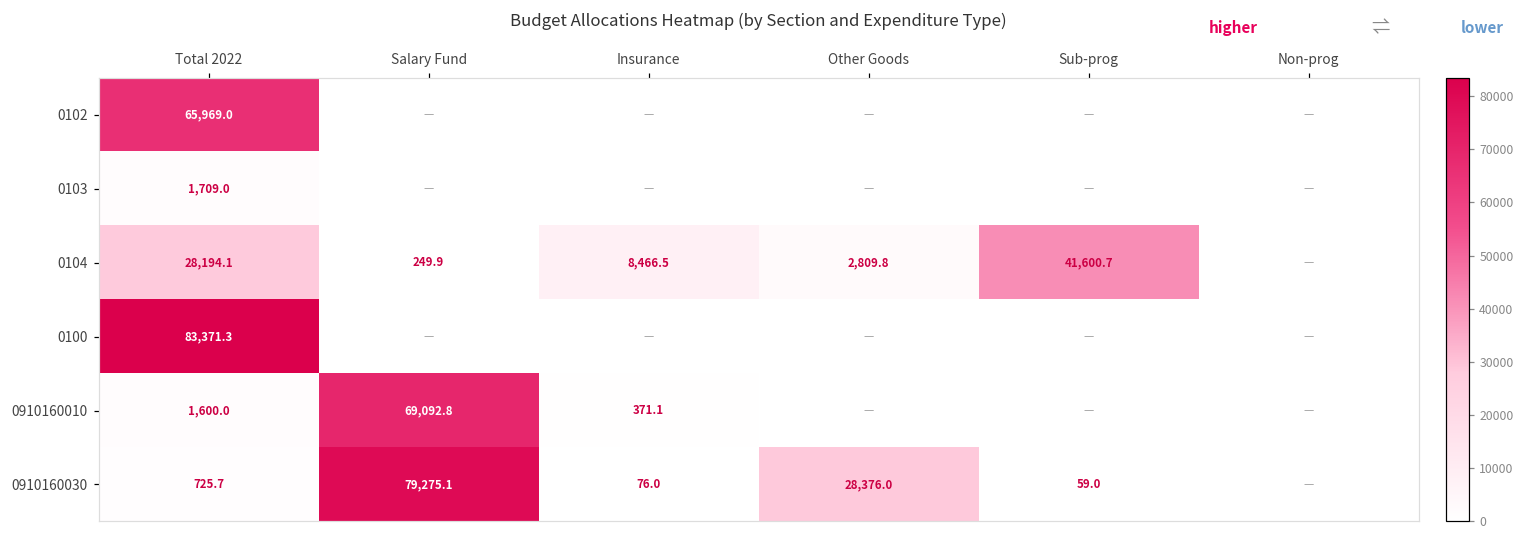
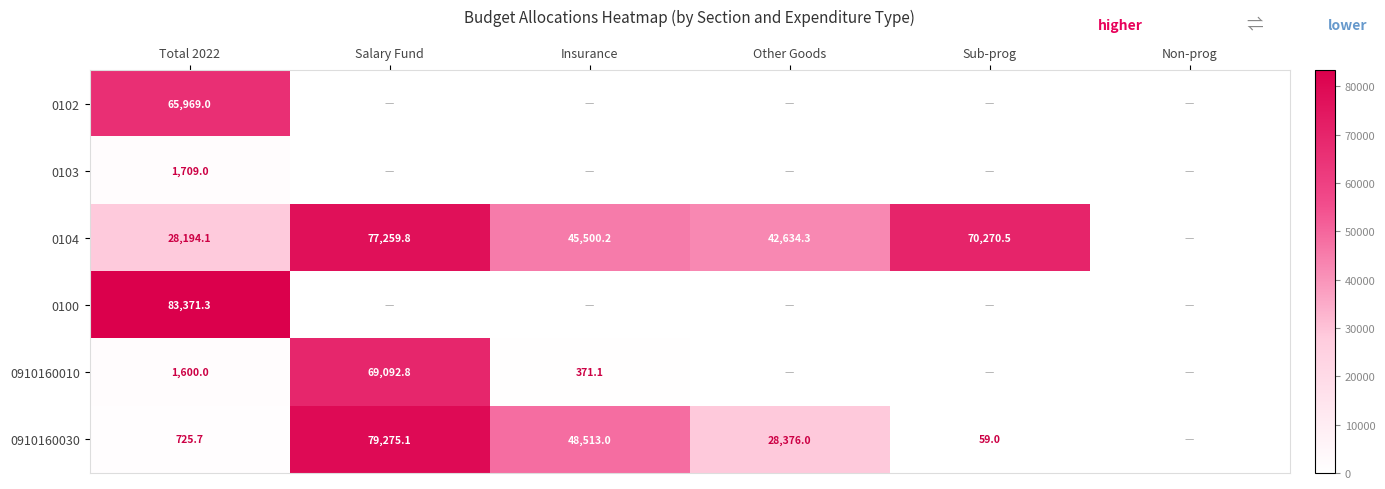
  {
    "0102": {
      "Total 2022": "65,969.0"
    },
    "0103": {
      "Total 2022": "1,709.0"
    },
    "0104": {
      "Total 2022": "28,194.1",
-     "Salary Fund": "249.9",
-     "Insurance": "8,466.5",
-     "Other Goods": "2,809.8",
-     "Sub-prog": "41,600.7"
+     "Salary Fund": "77,259.8",
+     "Insurance": "45,500.2",
+     "Other Goods": "42,634.3",
+     "Sub-prog": "70,270.5"
    },
    "0100": {
      "Total 2022": "83,371.3"
    },
    "0910160010": {
      "Total 2022": "1,600.0",
      "Salary Fund": "69,092.8",
      "Insurance": "371.1"
    },
    "0910160030": {
      "Total 2022": "725.7",
      "Salary Fund": "79,275.1",
-     "Insurance": "76.0",
+     "Insurance": "48,513.0",
      "Other Goods": "28,376.0",
      "Sub-prog": "59.0"
    }
  }
